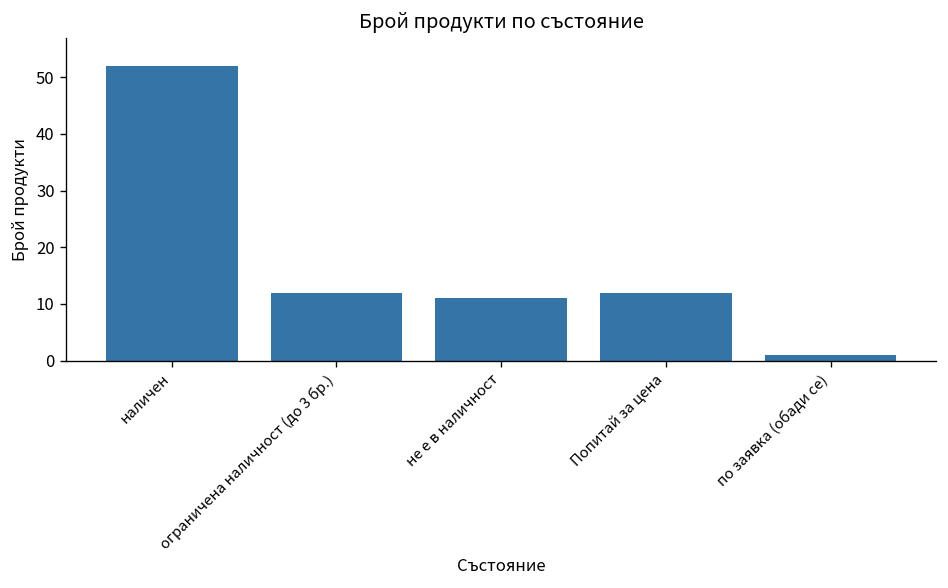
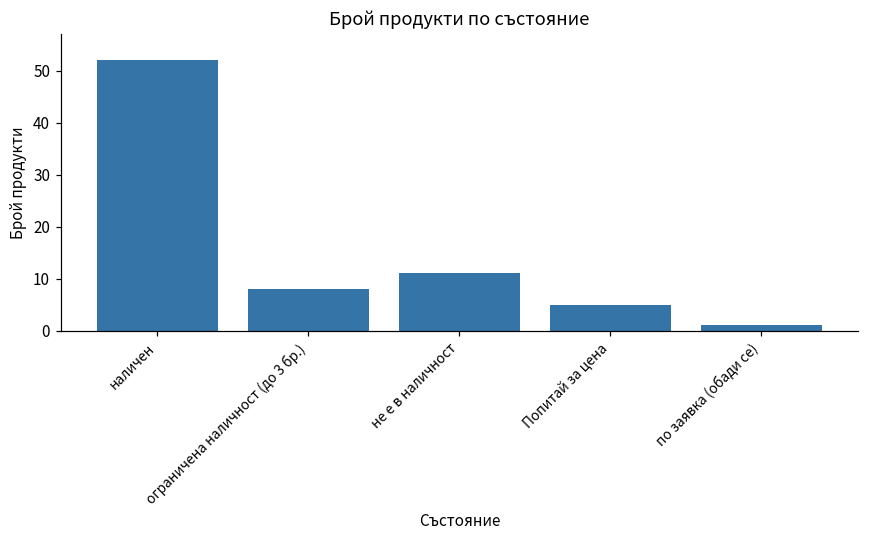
  {
    "наличен": 52,
-   "ограничена наличност (до 3 бр.)": 12,
+   "ограничена наличност (до 3 бр.)": 8,
    "не е в наличност": 11,
-   "Попитай за цена": 12,
+   "Попитай за цена": 5,
    "по заявка (обади се)": 1
  }
